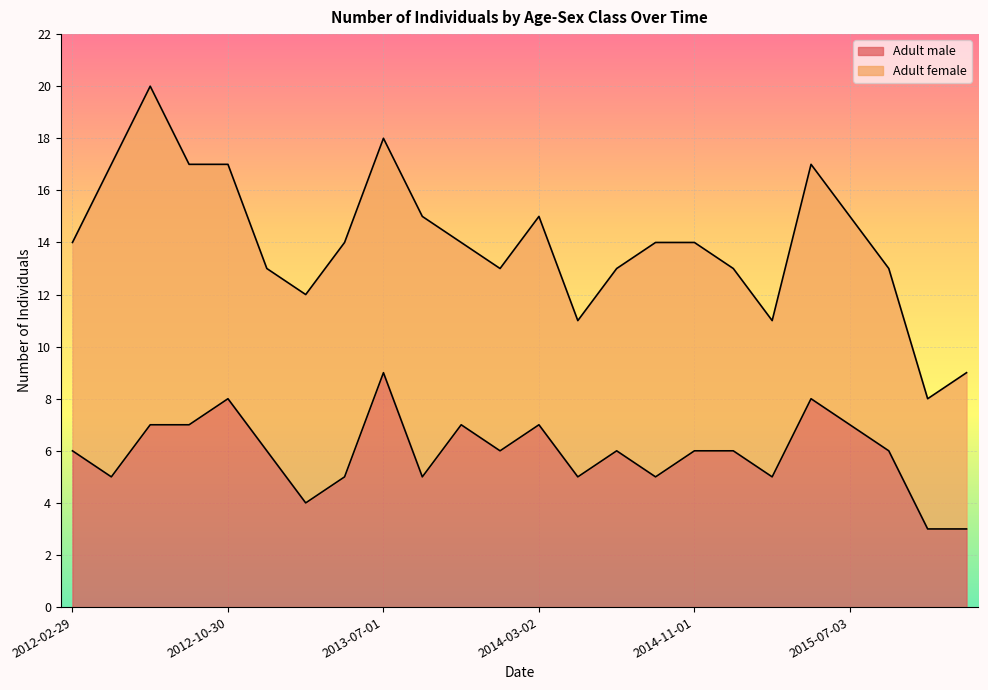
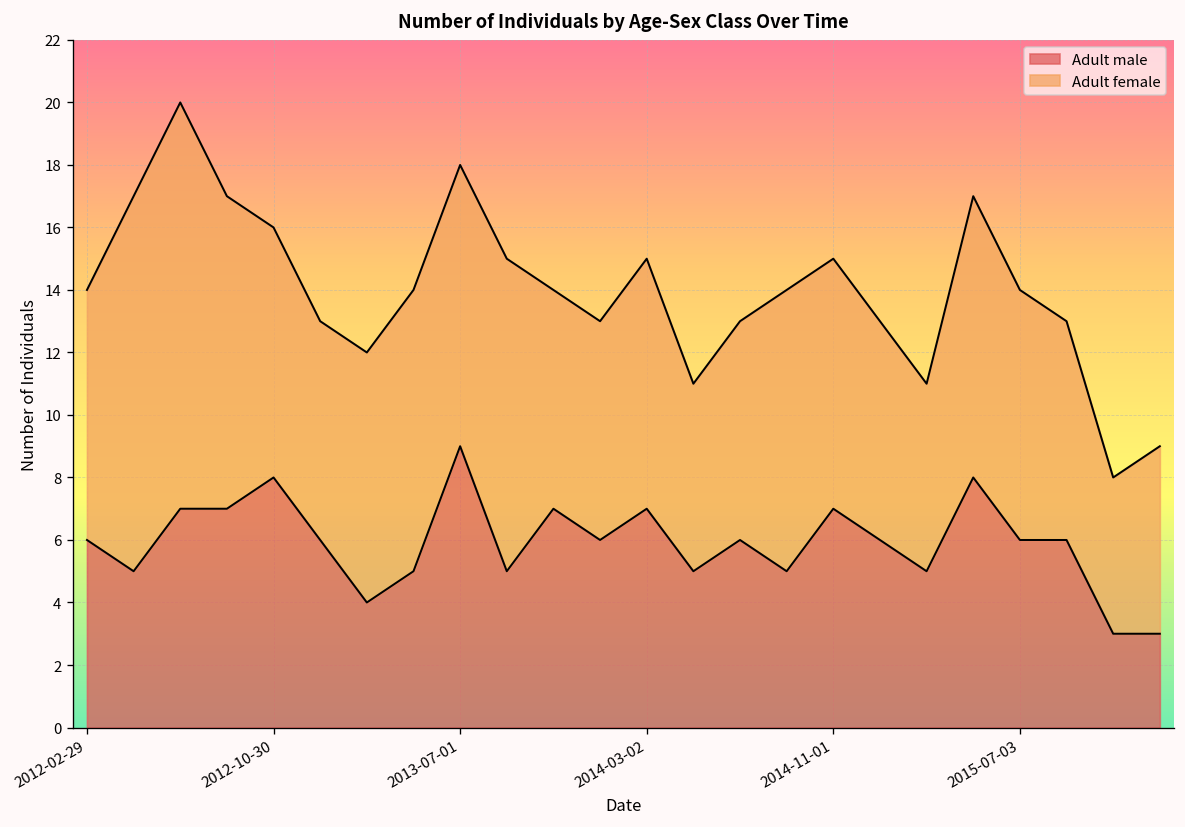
  {
    "Adult male": {
      "2012-02-29": 6,
      "2012-10-30": 8,
      "2013-07-01": 9,
      "2014-03-02": 7,
-     "2014-11-01": 6,
-     "2015-07-03": 7
+     "2014-11-01": 7,
+     "2015-07-03": 6
    },
    "Adult female": {
      "2012-02-29": 8,
-     "2012-10-30": 9,
+     "2012-10-30": 8,
      "2013-07-01": 9,
      "2014-03-02": 8,
      "2014-11-01": 8,
      "2015-07-03": 8
    }
  }
